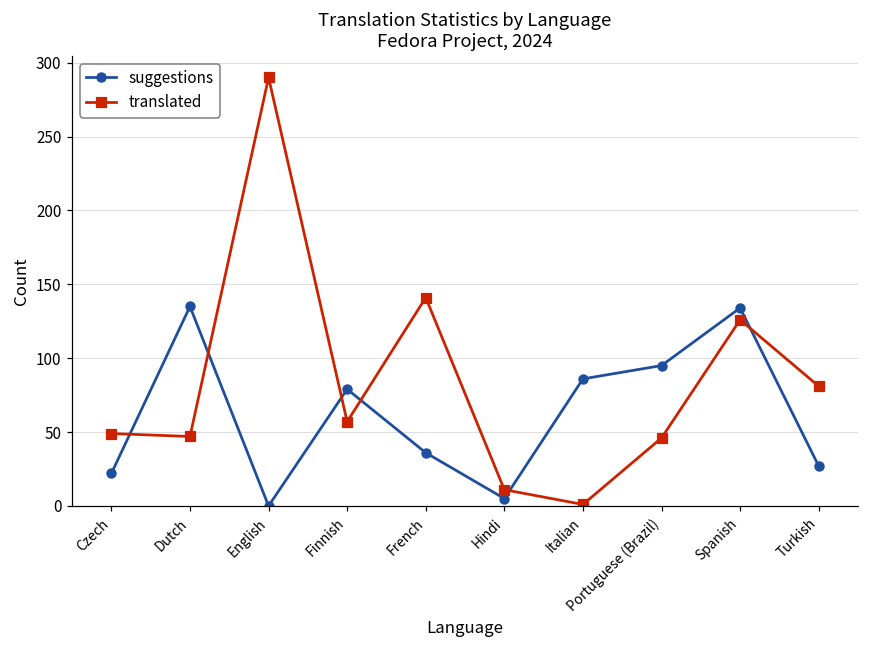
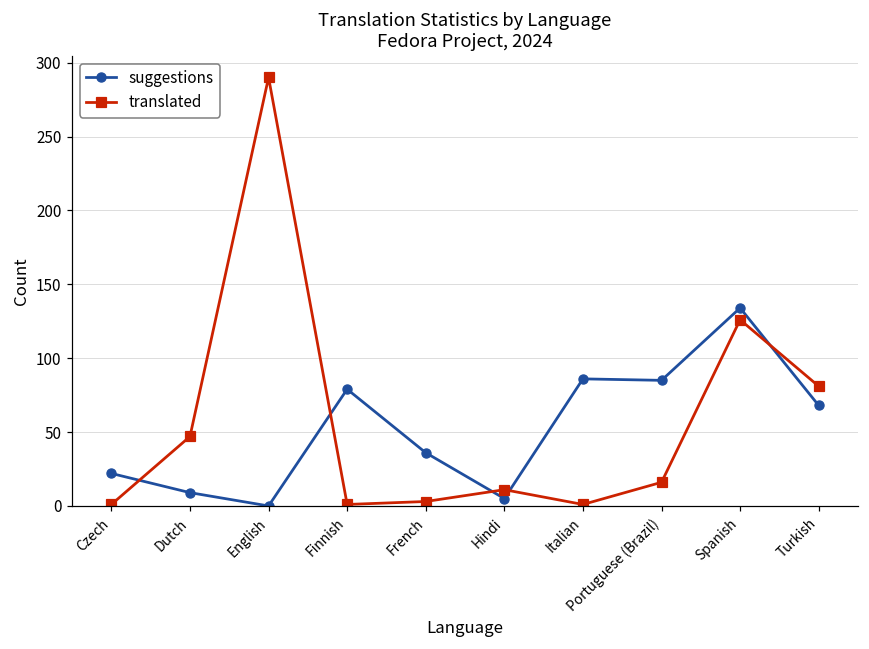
  {
    "suggestions": {
      "Czech": 22,
-     "Dutch": 135,
+     "Dutch": 9,
      "English": 0,
      "Finnish": 79,
      "French": 36,
      "Hindi": 5,
      "Italian": 86,
-     "Portuguese (Brazil)": 95,
+     "Portuguese (Brazil)": 85,
      "Spanish": 134,
-     "Turkish": 27
+     "Turkish": 68
    },
    "translated": {
-     "Czech": 49,
+     "Czech": 1,
      "Dutch": 47,
      "English": 290,
-     "Finnish": 57,
-     "French": 141,
+     "Finnish": 1,
+     "French": 3,
      "Hindi": 11,
      "Italian": 1,
-     "Portuguese (Brazil)": 46,
+     "Portuguese (Brazil)": 16,
      "Spanish": 126,
      "Turkish": 81
    }
  }
